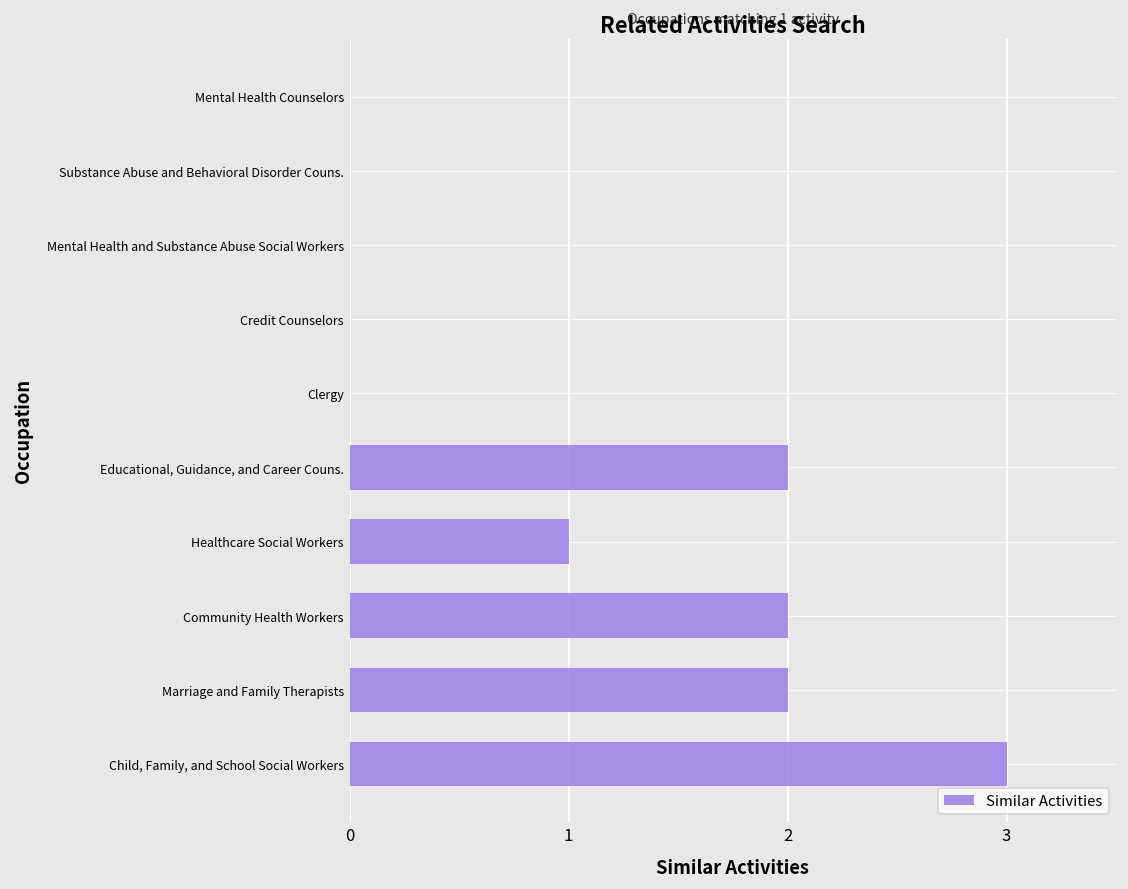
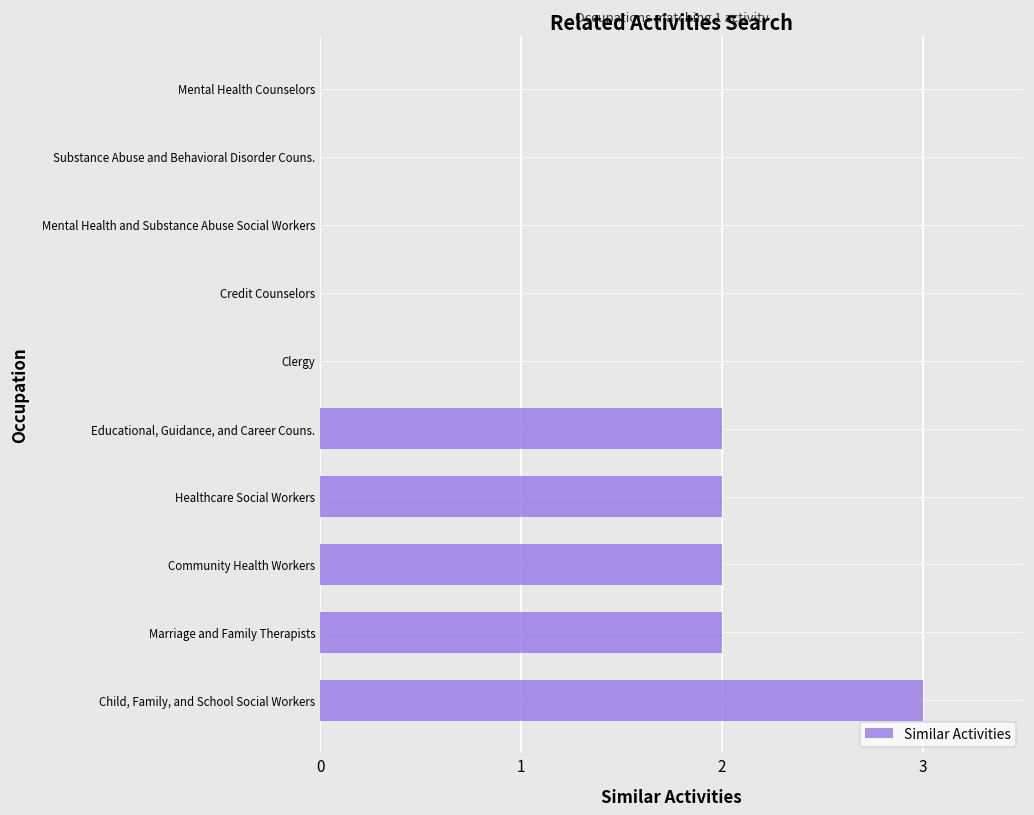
  {
    "Mental Health Counselors": 0,
    "Substance Abuse and Behavioral Disorder Couns.": 0,
    "Mental Health and Substance Abuse Social Workers": 0,
    "Credit Counselors": 0,
    "Clergy": 0,
    "Educational, Guidance, and Career Couns.": 2,
-   "Healthcare Social Workers": 1,
+   "Healthcare Social Workers": 2,
    "Community Health Workers": 2,
    "Marriage and Family Therapists": 2,
    "Child, Family, and School Social Workers": 3
  }
